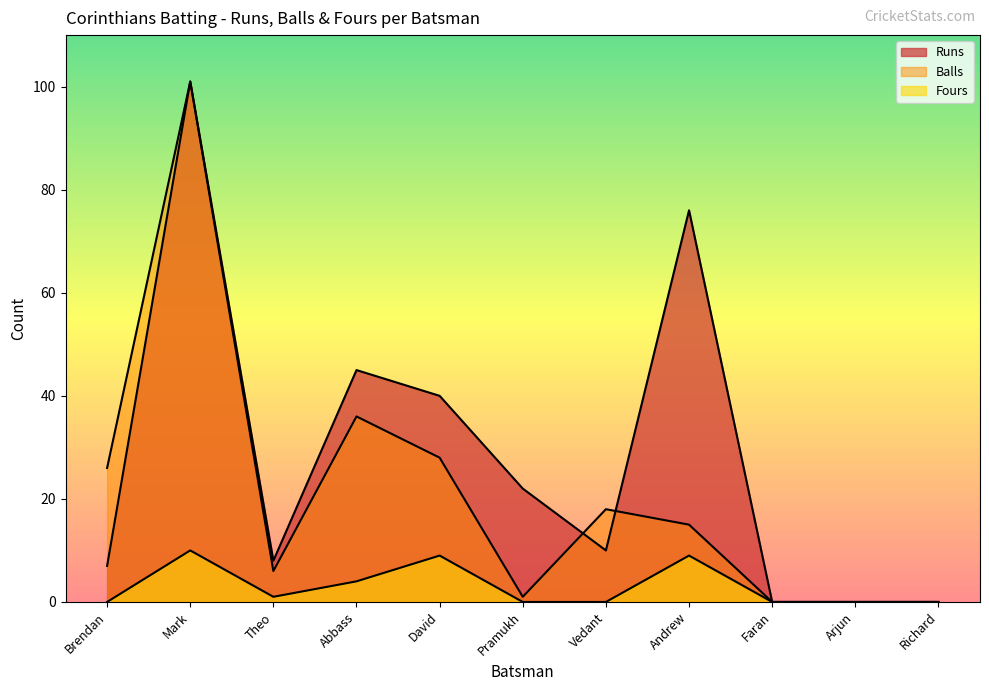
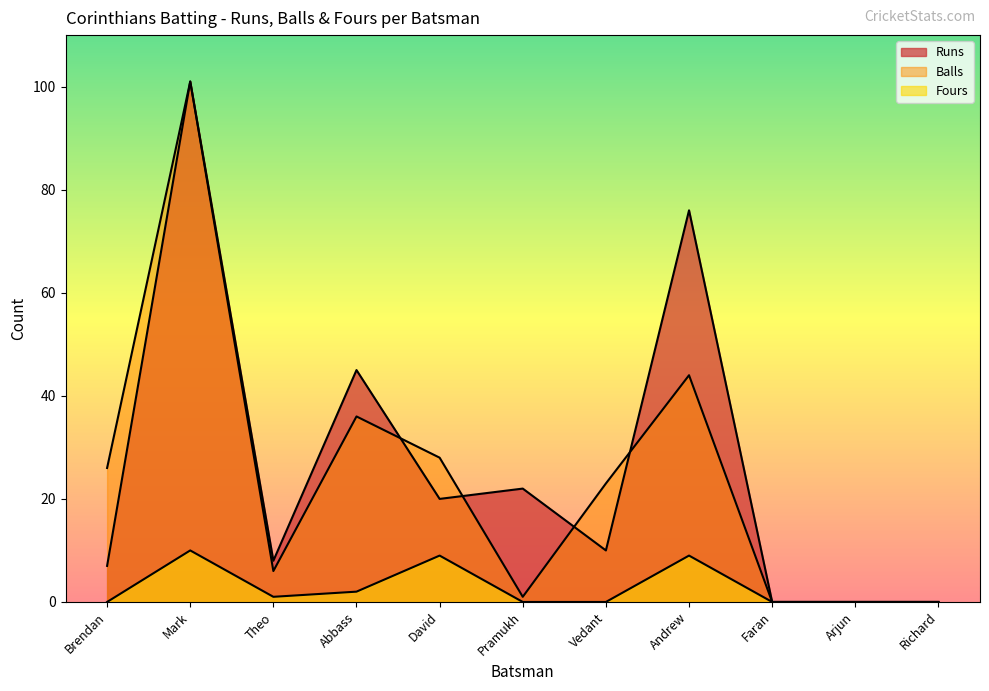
  {
    "Runs": {
      "Brendan": 7,
      "Theo": 8,
      "Abbass": 45,
-     "David": 40,
+     "David": 20,
      "Pramukh": 22,
      "Vedant": 10,
      "Andrew": 76
    },
    "Balls": {
      "Brendan": 26,
      "Theo": 6,
      "Abbass": 36,
      "David": 28,
      "Pramukh": 1,
-     "Vedant": 18,
-     "Andrew": 15
+     "Vedant": 23,
+     "Andrew": 44
    },
    "Fours": {
      "Brendan": 0,
      "Mark": 10,
      "Theo": 1,
-     "Abbass": 4,
+     "Abbass": 2,
      "David": 9,
      "Pramukh": 0,
      "Vedant": 0,
      "Andrew": 9
    }
  }
